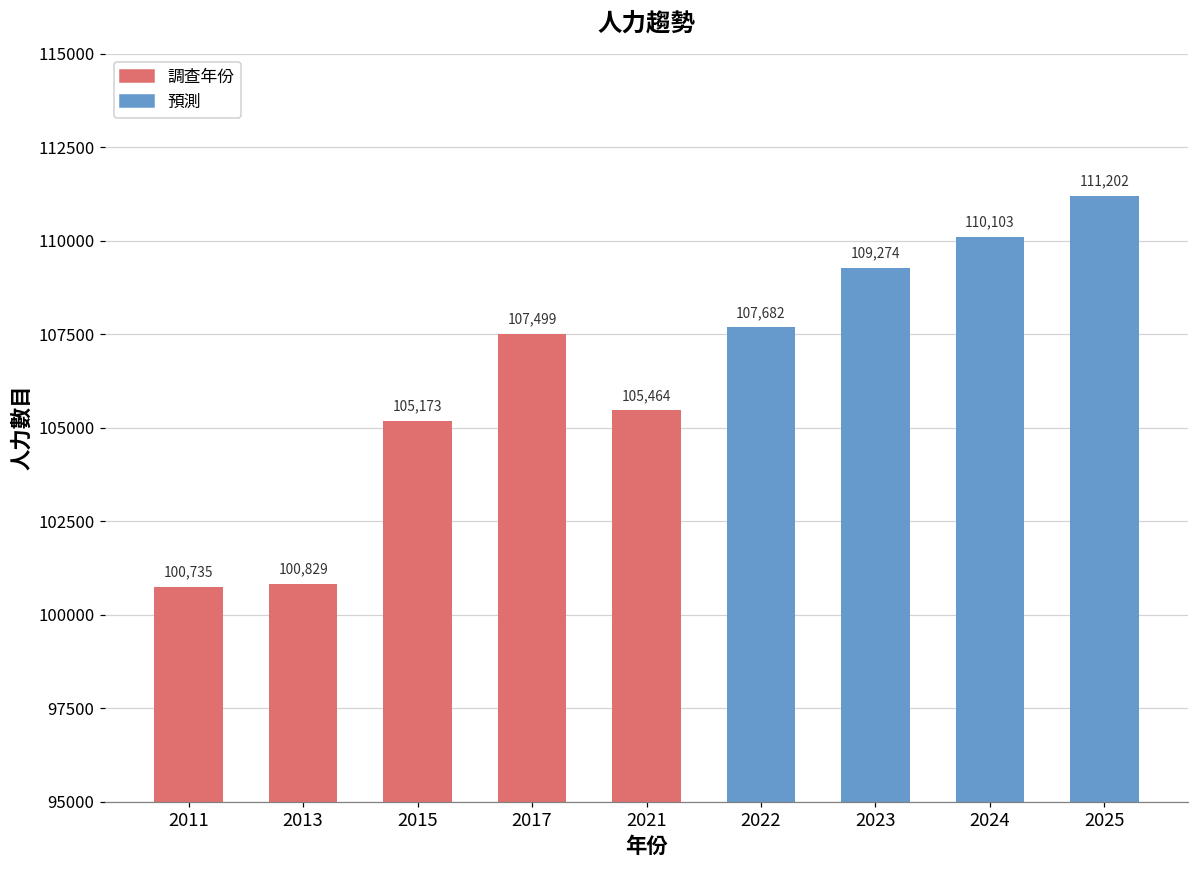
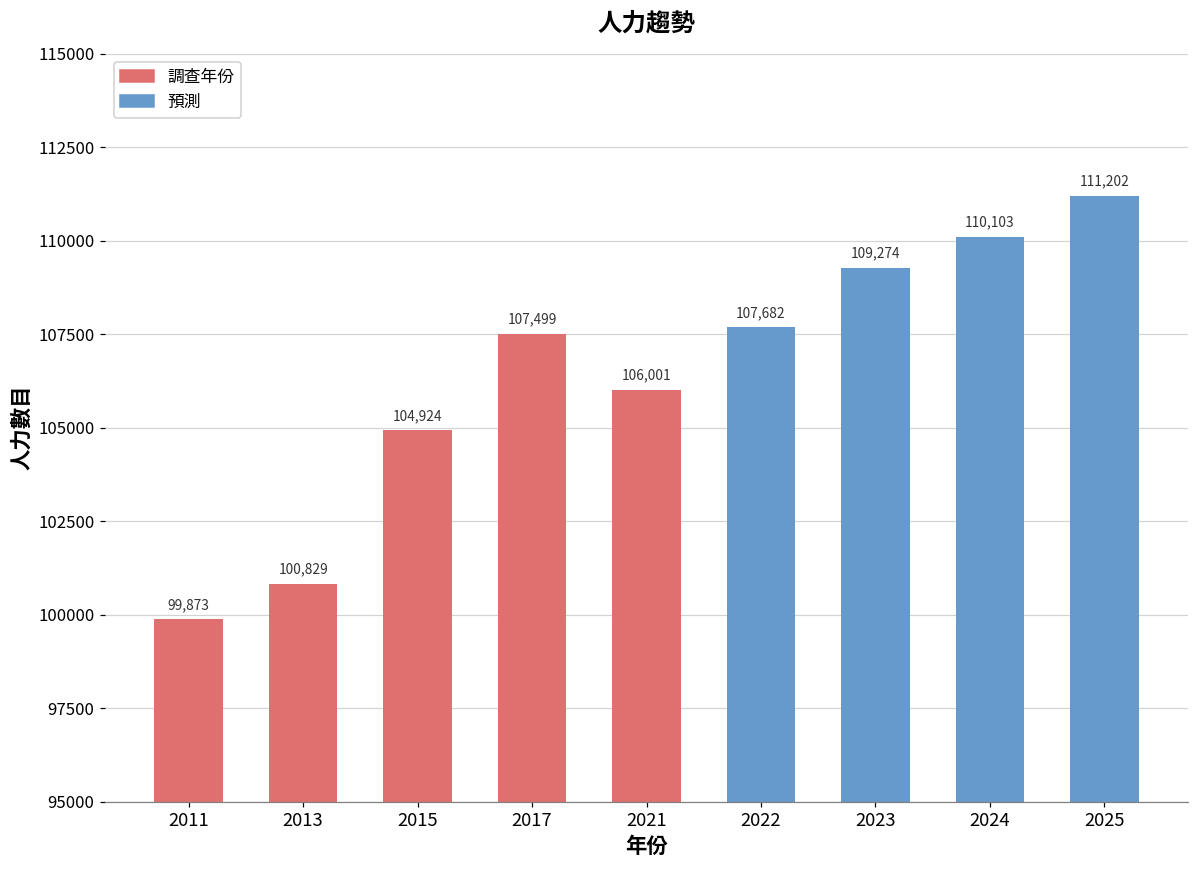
  {
-   "2011": "100,735",
+   "2011": "99,873",
    "2013": "100,829",
-   "2015": "105,173",
+   "2015": "104,924",
    "2017": "107,499",
-   "2021": "105,464",
+   "2021": "106,001",
    "2022": "107,682",
    "2023": "109,274",
    "2024": "110,103",
    "2025": "111,202"
  }
